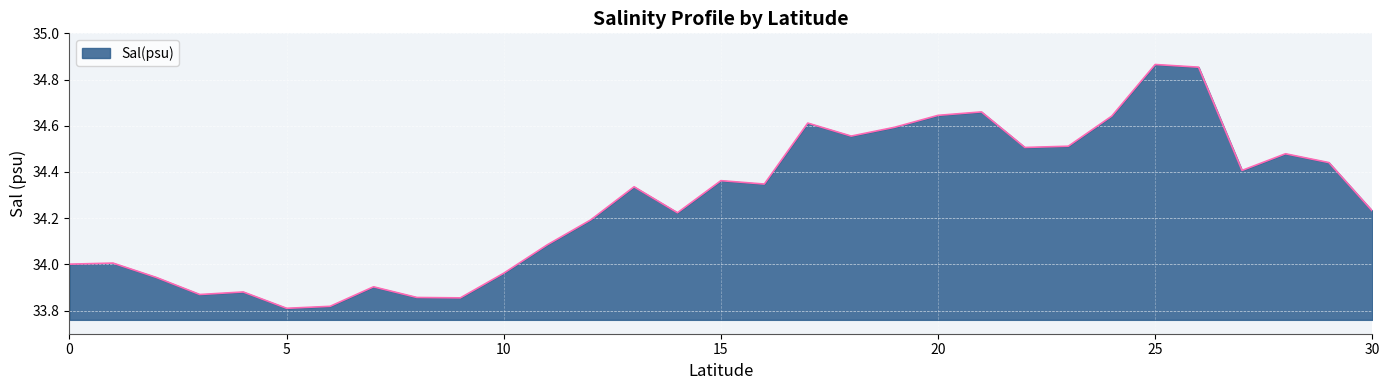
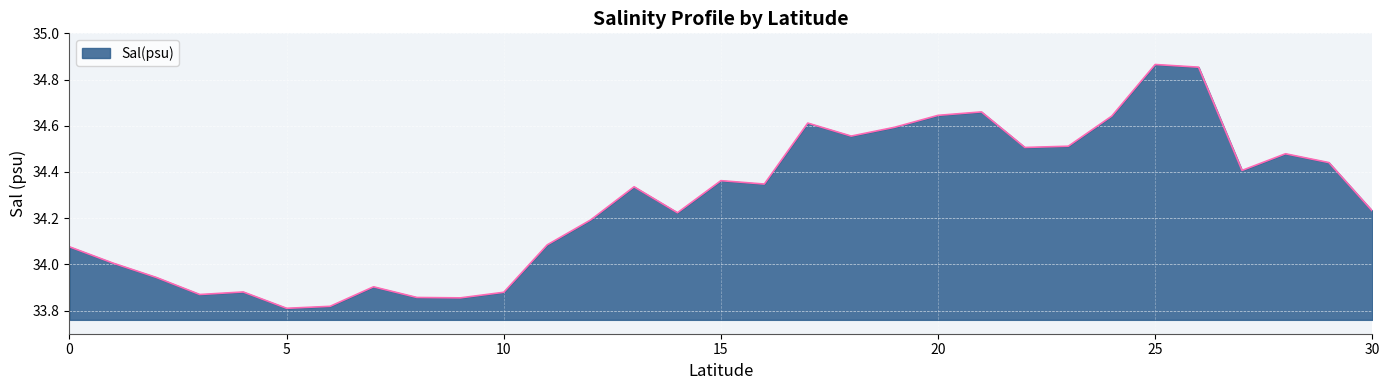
  {
-   "0": 34.00,
+   "0": 34.08,
    "5": 33.81,
-   "10": 33.96,
+   "10": 33.88,
    "15": 34.36,
    "20": 34.65,
    "25": 34.87,
    "30": 34.23
  }
